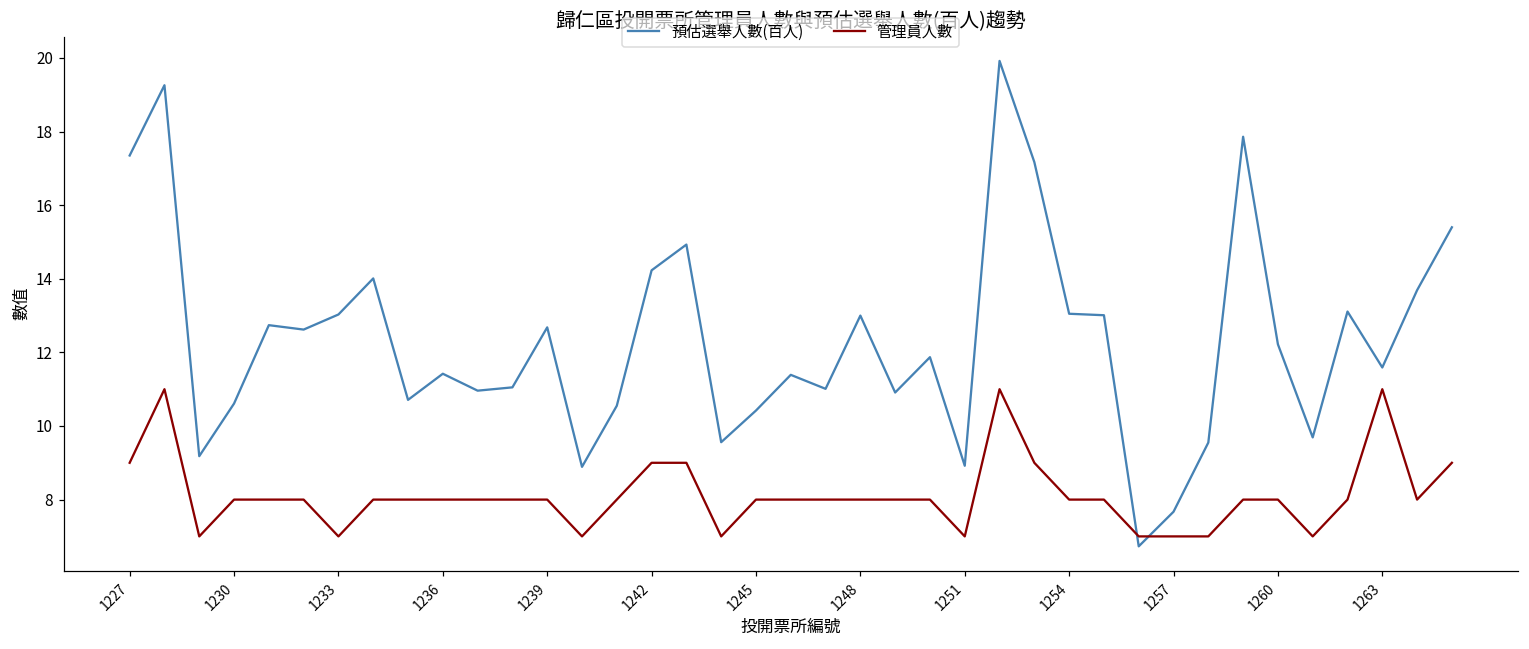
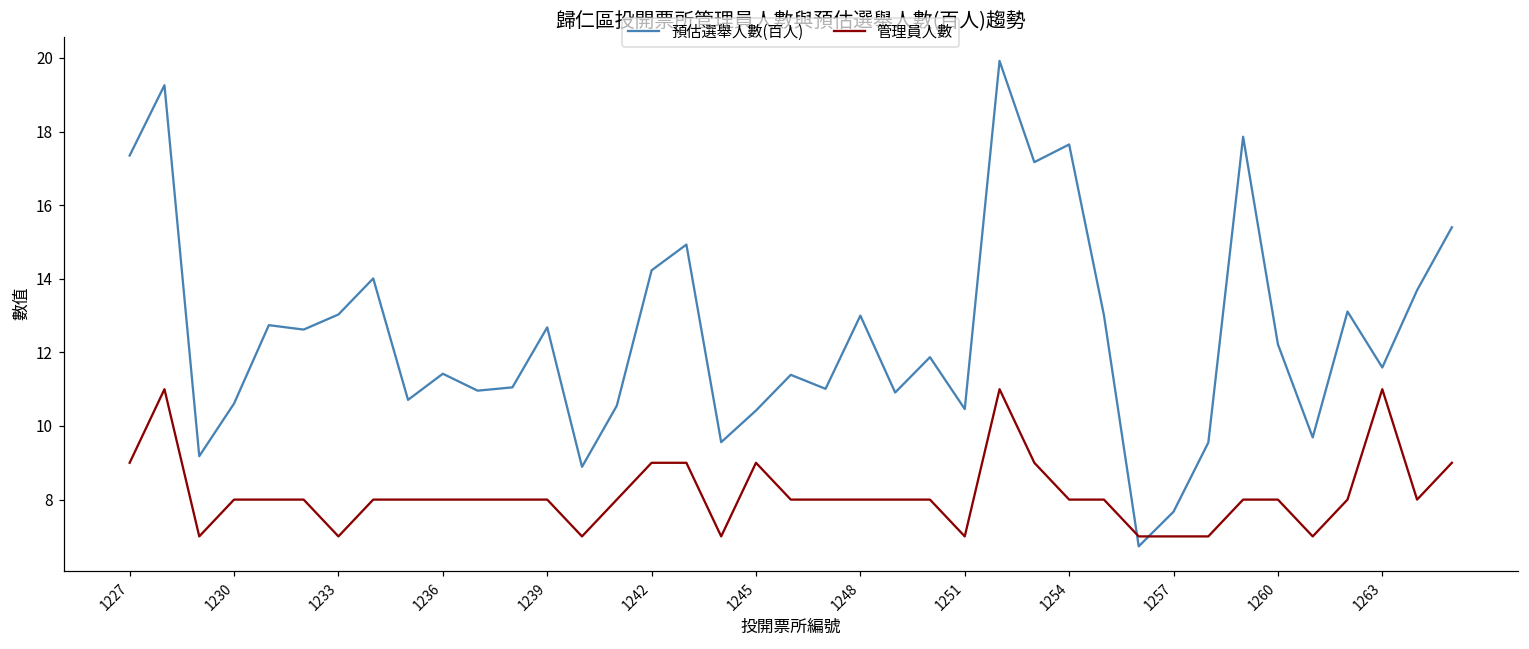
  {
    "預估選舉人數(百人)": {
      "1227": 17.4,
      "1230": 10.6,
      "1233": 13.0,
      "1236": 11.4,
      "1239": 12.7,
      "1242": 14.2,
      "1245": 10.4,
      "1248": 13.0,
-     "1251": 8.9,
-     "1254": 13.1,
+     "1251": 10.5,
+     "1254": 17.7,
      "1257": 7.7,
      "1260": 12.2,
      "1263": 11.6
    },
    "管理員人數": {
      "1227": 9,
      "1230": 8,
      "1233": 7,
      "1236": 8,
      "1239": 8,
      "1242": 9,
-     "1245": 8,
+     "1245": 9,
      "1248": 8,
      "1251": 7,
      "1254": 8,
      "1257": 7,
      "1260": 8,
      "1263": 11
    }
  }
